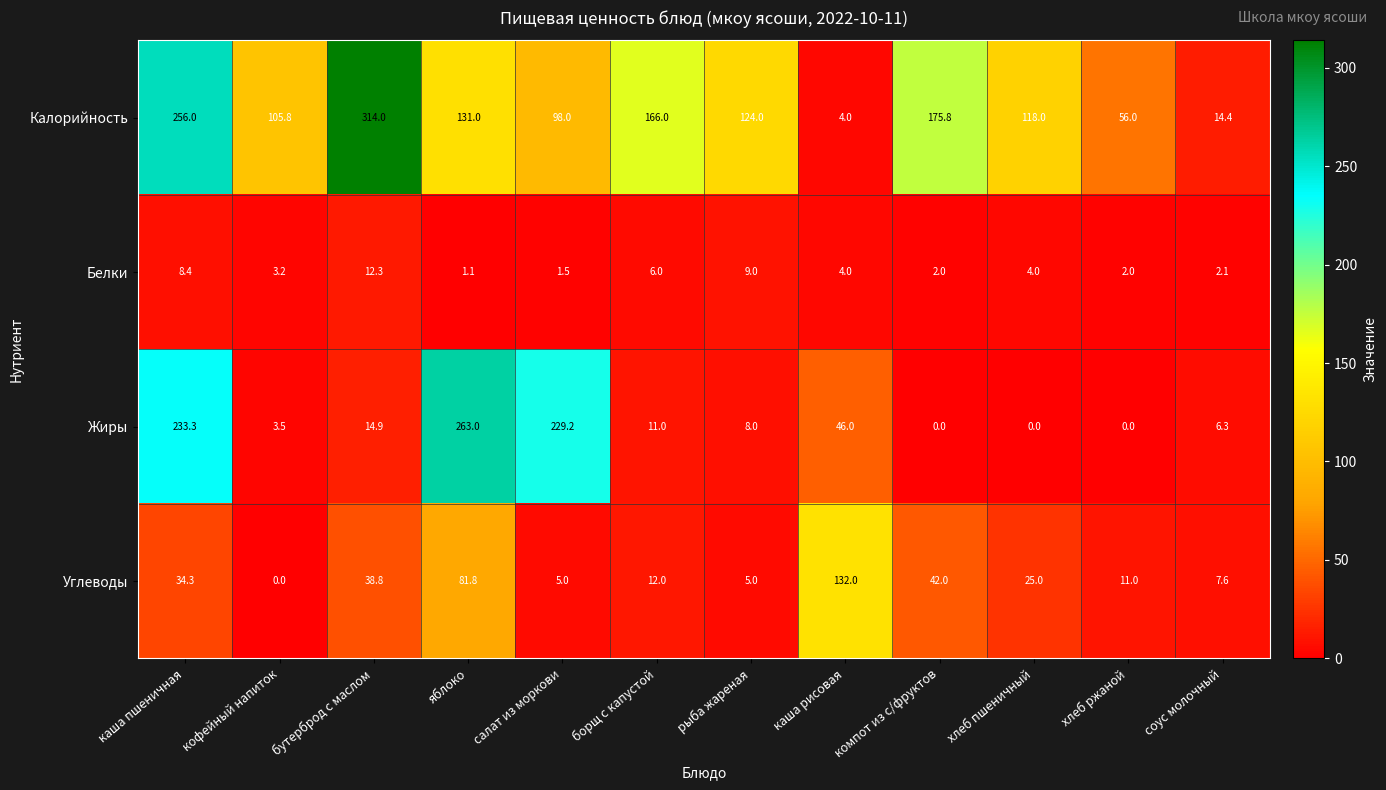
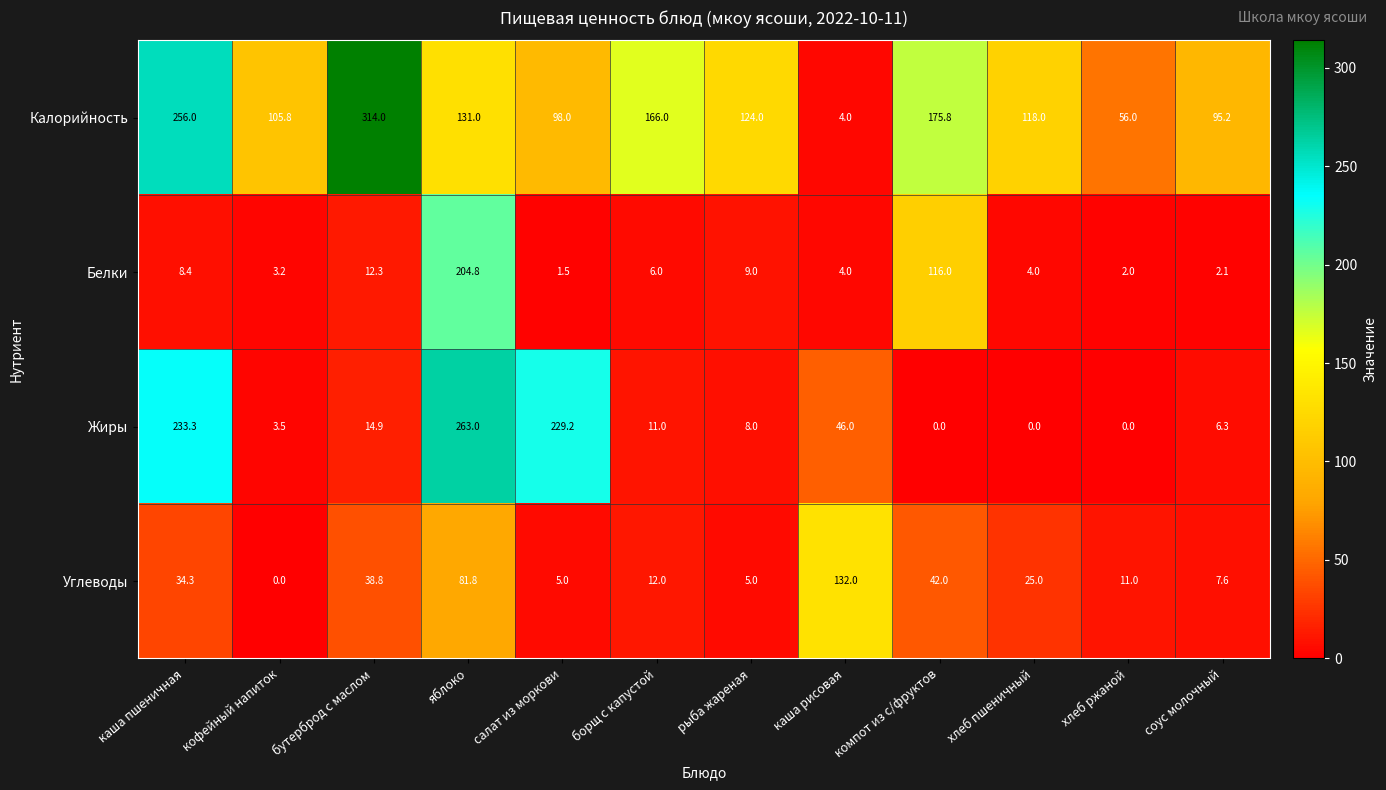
  {
    "Калорийность": {
      "каша пшеничная": 256.0,
      "кофейный напиток": 105.8,
      "бутерброд с маслом": 314.0,
      "яблоко": 131.0,
      "салат из моркови": 98.0,
      "борщ с капустой": 166.0,
      "рыба жареная": 124.0,
      "каша рисовая": 4.0,
      "компот из с/фруктов": 175.8,
      "хлеб пшеничный": 118.0,
      "хлеб ржаной": 56.0,
-     "соус молочный": 14.4
+     "соус молочный": 95.2
    },
    "Белки": {
      "каша пшеничная": 8.4,
      "кофейный напиток": 3.2,
      "бутерброд с маслом": 12.3,
-     "яблоко": 1.1,
+     "яблоко": 204.8,
      "салат из моркови": 1.5,
      "борщ с капустой": 6.0,
      "рыба жареная": 9.0,
      "каша рисовая": 4.0,
-     "компот из с/фруктов": 2.0,
+     "компот из с/фруктов": 116.0,
      "хлеб пшеничный": 4.0,
      "хлеб ржаной": 2.0,
      "соус молочный": 2.1
    },
    "Жиры": {
      "каша пшеничная": 233.3,
      "кофейный напиток": 3.5,
      "бутерброд с маслом": 14.9,
      "яблоко": 263.0,
      "салат из моркови": 229.2,
      "борщ с капустой": 11.0,
      "рыба жареная": 8.0,
      "каша рисовая": 46.0,
      "компот из с/фруктов": 0.0,
      "хлеб пшеничный": 0.0,
      "хлеб ржаной": 0.0,
      "соус молочный": 6.3
    },
    "Углеводы": {
      "каша пшеничная": 34.3,
      "кофейный напиток": 0.0,
      "бутерброд с маслом": 38.8,
      "яблоко": 81.8,
      "салат из моркови": 5.0,
      "борщ с капустой": 12.0,
      "рыба жареная": 5.0,
      "каша рисовая": 132.0,
      "компот из с/фруктов": 42.0,
      "хлеб пшеничный": 25.0,
      "хлеб ржаной": 11.0,
      "соус молочный": 7.6
    }
  }
